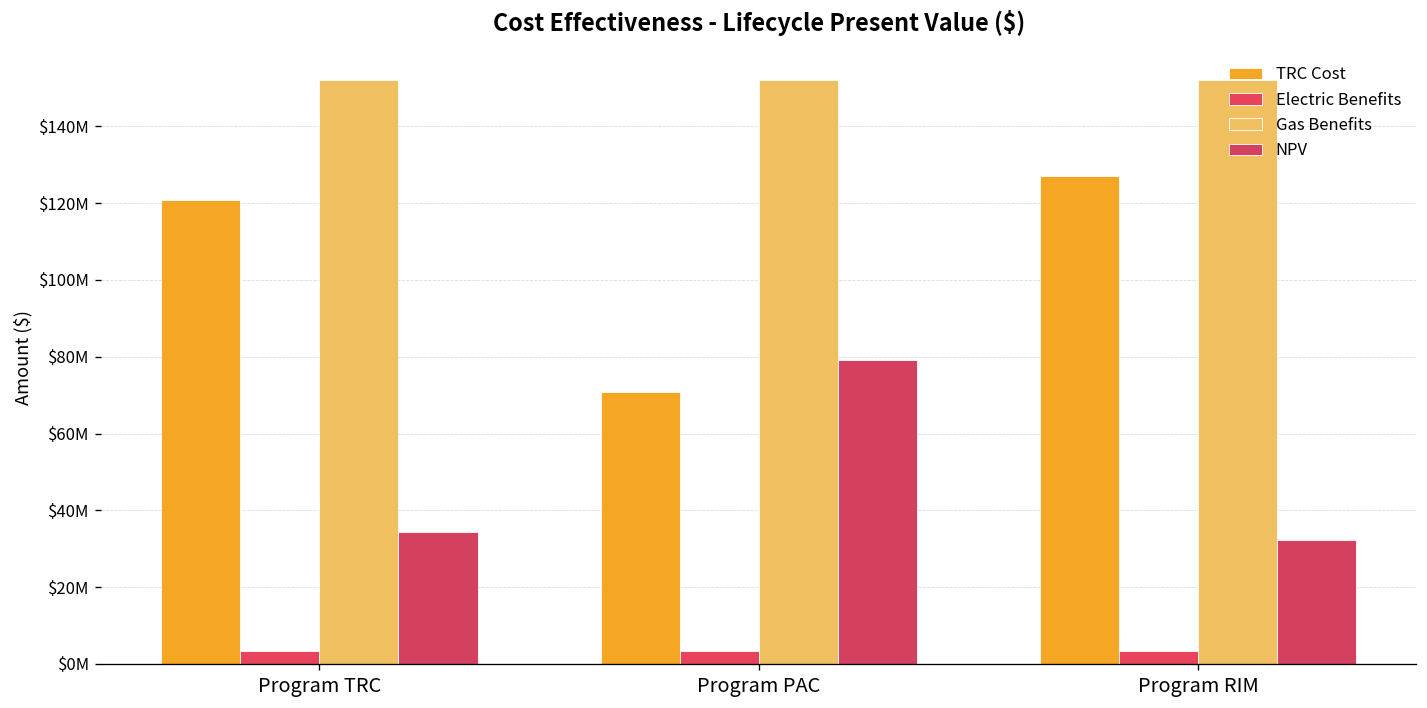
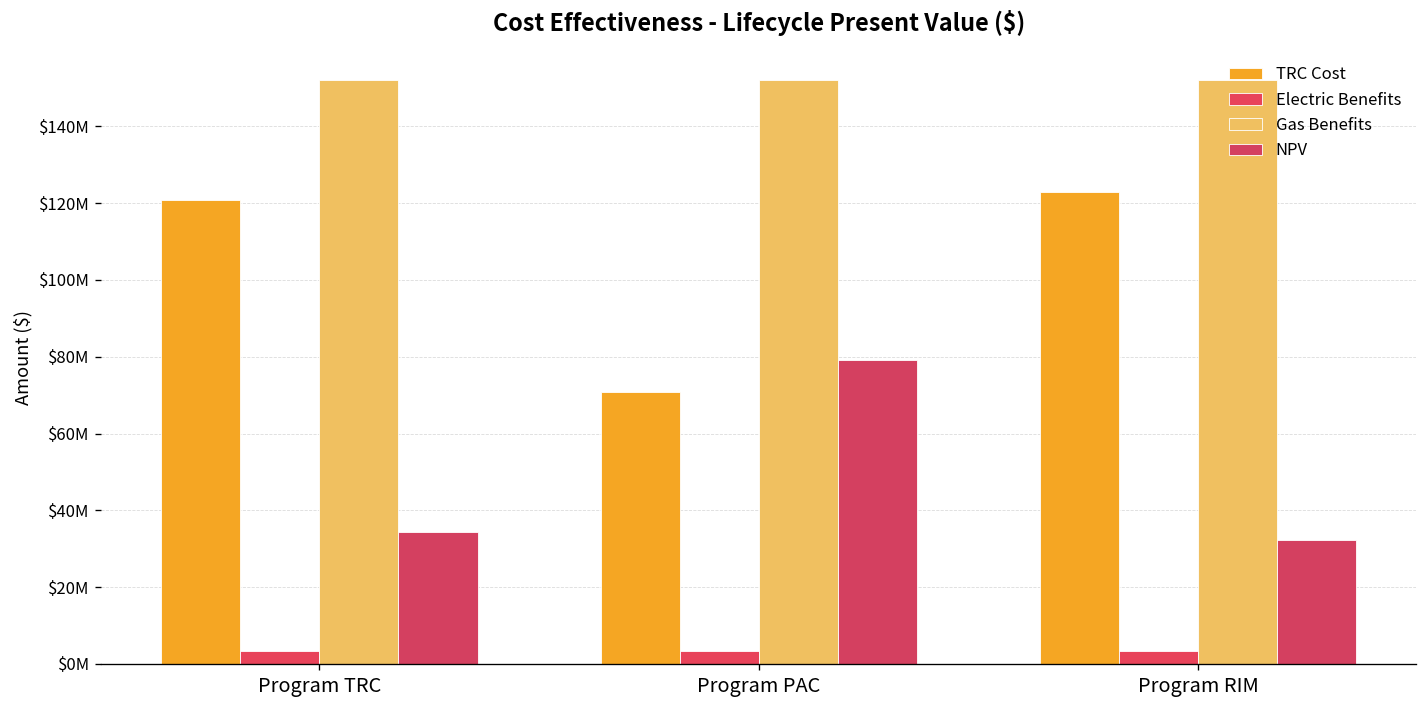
  {
    "TRC Cost": {
      "Program TRC": "$121000000",
      "Program PAC": "$71000000",
-     "Program RIM": "$127000000"
+     "Program RIM": "$123000000"
    },
    "Gas Benefits": {
      "Program TRC": "$152000000",
      "Program PAC": "$152000000",
      "Program RIM": "$152000000"
    }
  }
